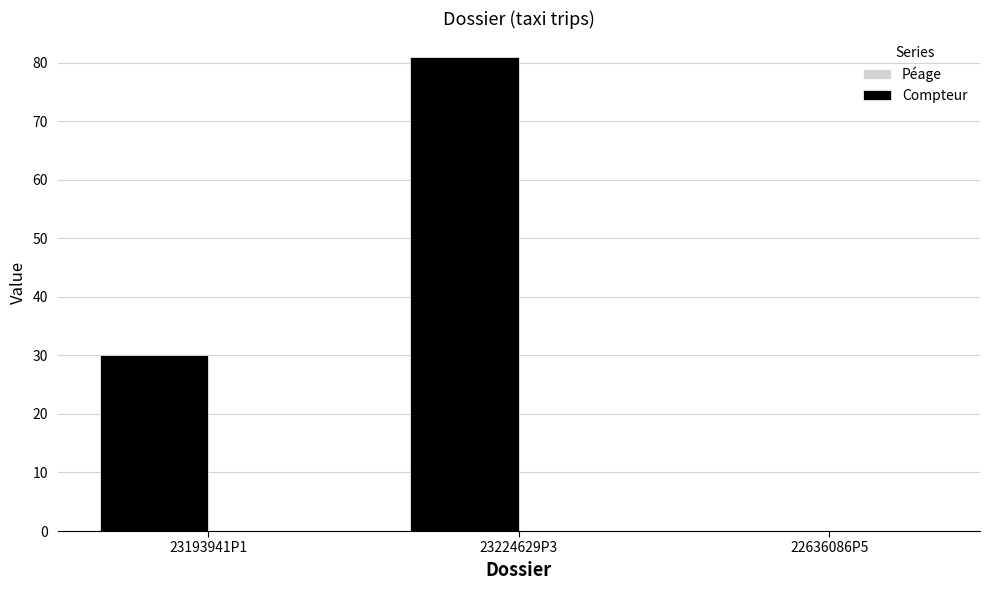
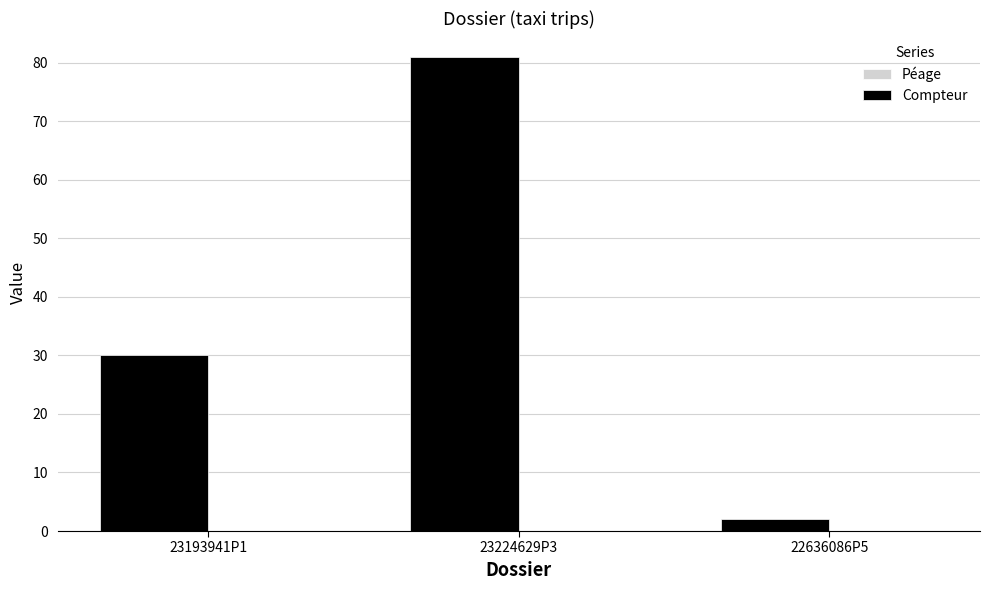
  {
    "Péage": {
      "23193941P1": 0,
      "23224629P3": 0,
      "22636086P5": 0
    },
    "Compteur": {
      "23193941P1": 30,
      "23224629P3": 81,
-     "22636086P5": 0
+     "22636086P5": 2
    }
  }
